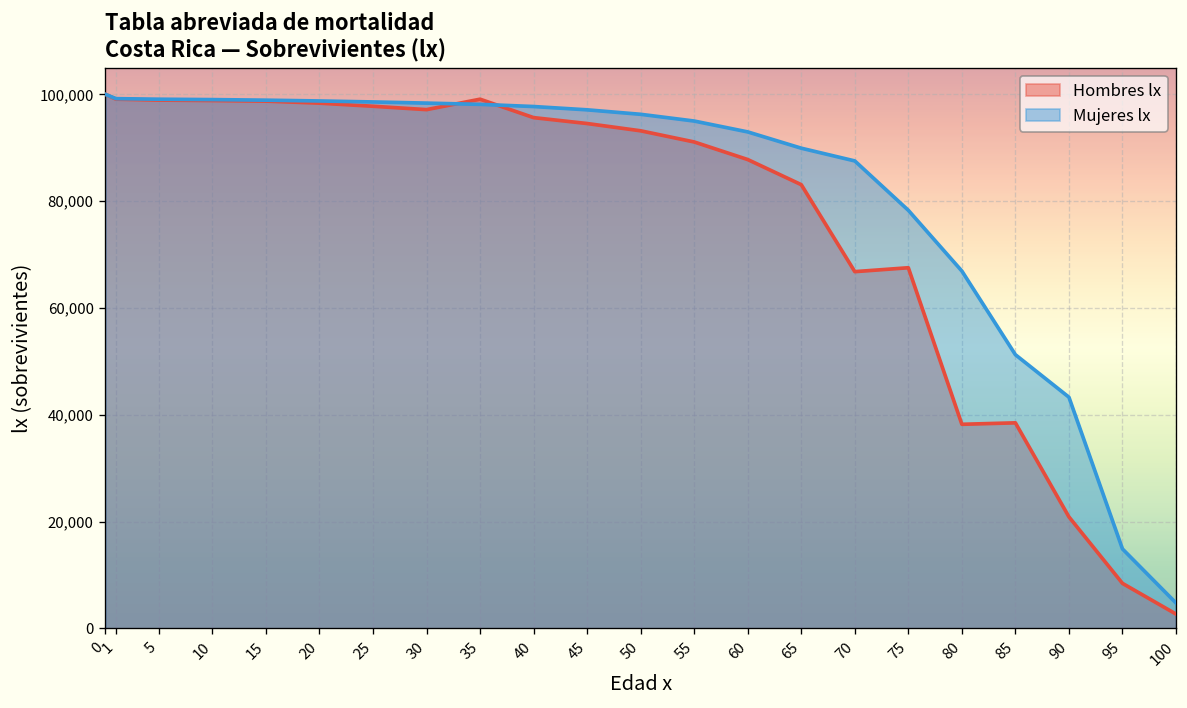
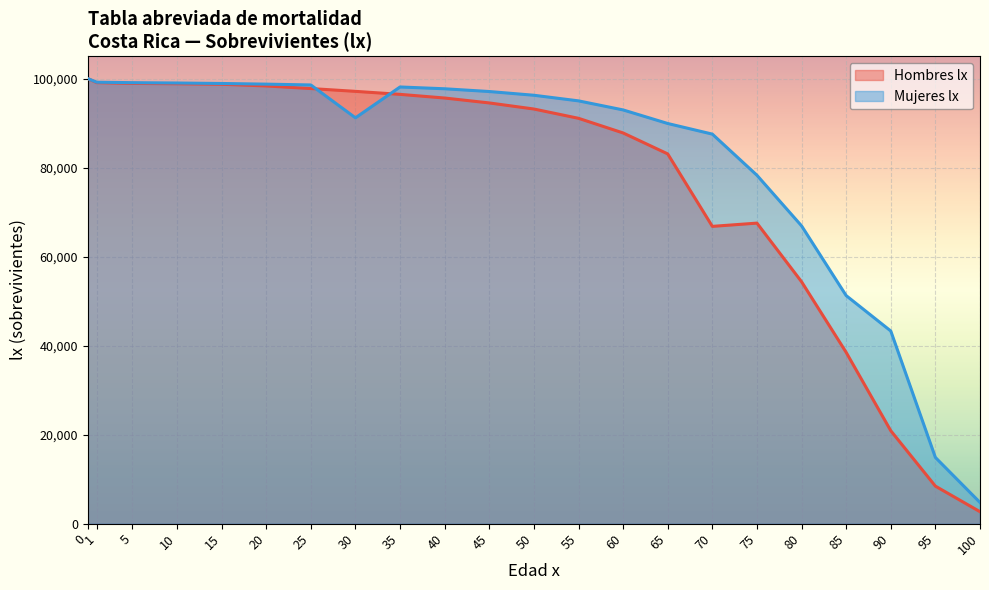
  {
    "Hombres lx": {
      "25": "98,000",
      "30": "97,000",
-     "35": "99,000",
+     "35": "96,000",
      "40": "96,000",
      "45": "95,000",
      "50": "93,000",
      "55": "91,000",
      "60": "88,000",
      "65": "83,000",
      "70": "67,000",
      "75": "68,000",
-     "80": "38,000",
+     "80": "54,000",
      "85": "38,000",
      "90": "21,000",
      "95": "8,000",
      "100": "3,000"
    },
    "Mujeres lx": {
      "25": "99,000",
-     "30": "98,000",
+     "30": "91,000",
      "35": "98,000",
      "40": "98,000",
      "45": "97,000",
      "50": "96,000",
      "55": "95,000",
      "60": "93,000",
      "65": "90,000",
      "70": "88,000",
      "75": "78,000",
      "80": "67,000",
      "85": "51,000",
      "90": "43,000",
      "95": "15,000",
      "100": "5,000"
    }
  }
